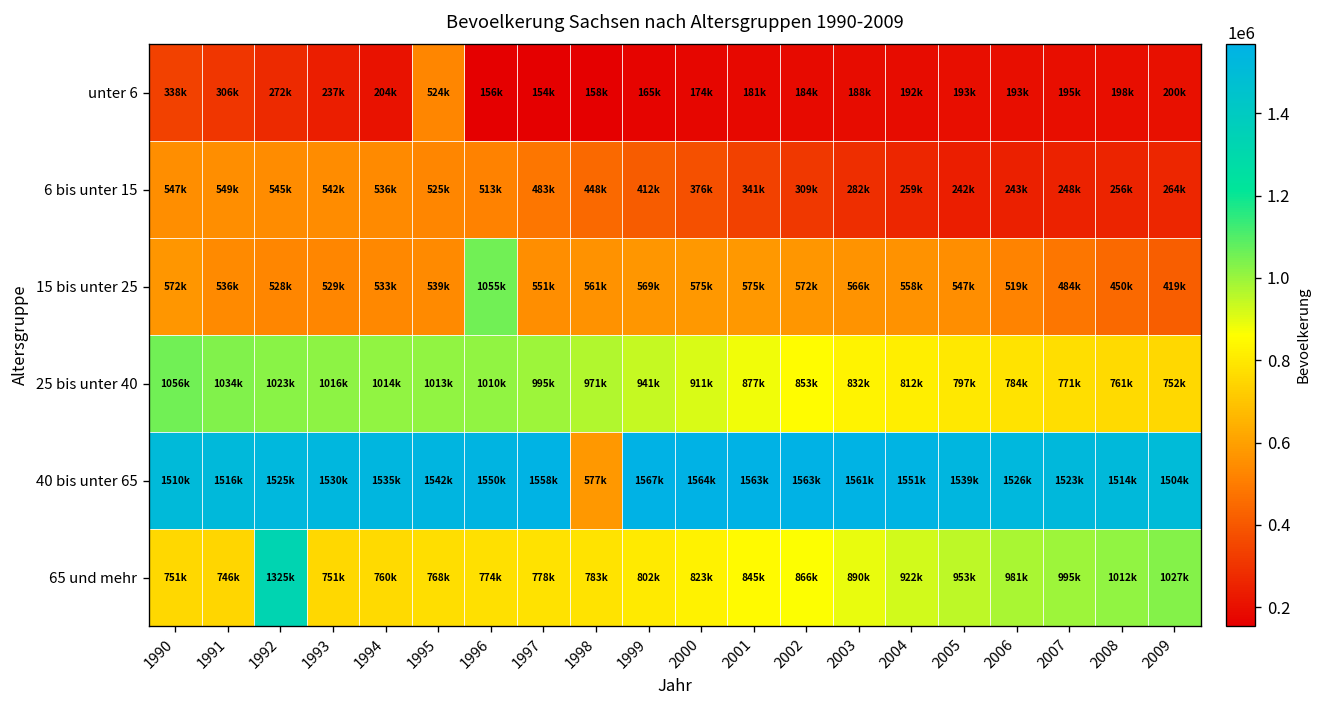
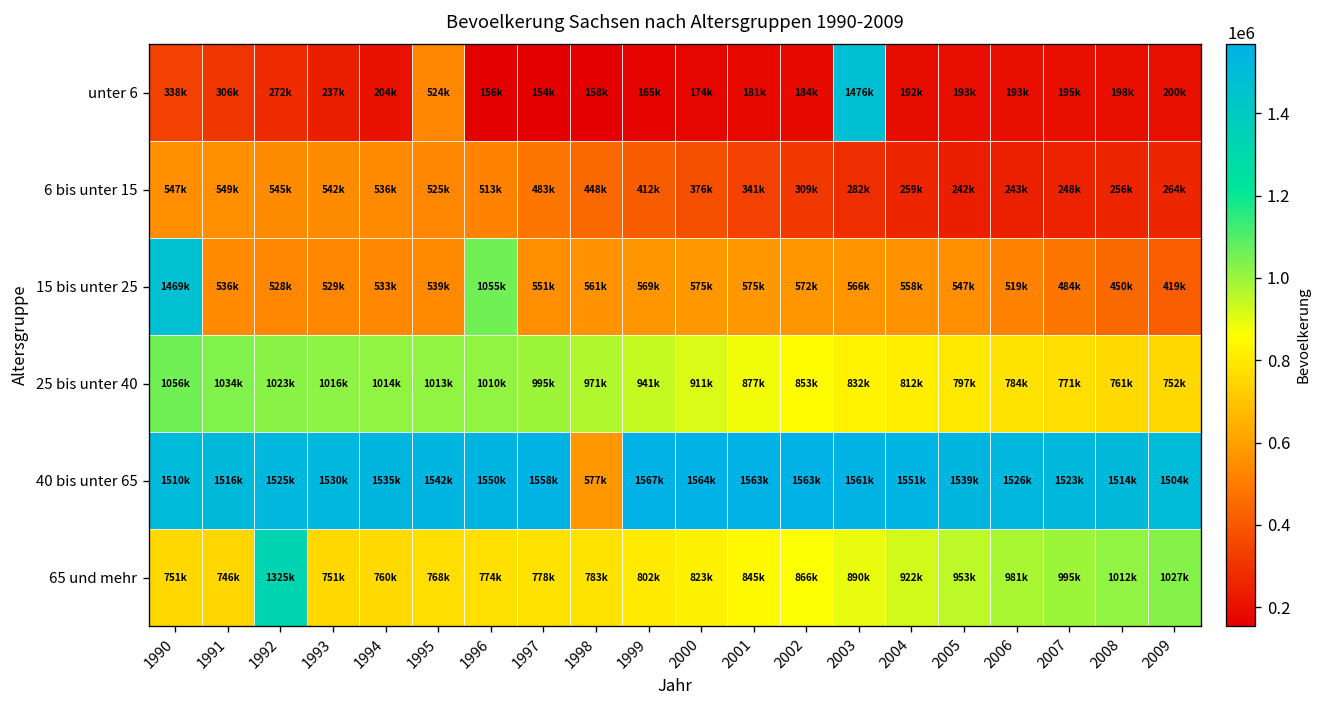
  {
    "unter 6": {
      "1990": "338k",
      "1991": "306k",
      "1992": "272k",
      "1993": "237k",
      "1994": "204k",
      "1995": "524k",
      "1996": "156k",
      "1997": "154k",
      "1998": "158k",
      "1999": "165k",
      "2000": "174k",
      "2001": "181k",
      "2002": "184k",
-     "2003": "188k",
+     "2003": "1476k",
      "2004": "192k",
      "2005": "193k",
      "2006": "193k",
      "2007": "195k",
      "2008": "198k",
      "2009": "200k"
    },
    "6 bis unter 15": {
      "1990": "547k",
      "1991": "549k",
      "1992": "545k",
      "1993": "542k",
      "1994": "536k",
      "1995": "525k",
      "1996": "513k",
      "1997": "483k",
      "1998": "448k",
      "1999": "412k",
      "2000": "376k",
      "2001": "341k",
      "2002": "309k",
      "2003": "282k",
      "2004": "259k",
      "2005": "242k",
      "2006": "243k",
      "2007": "248k",
      "2008": "256k",
      "2009": "264k"
    },
    "15 bis unter 25": {
-     "1990": "572k",
+     "1990": "1469k",
      "1991": "536k",
      "1992": "528k",
      "1993": "529k",
      "1994": "533k",
      "1995": "539k",
      "1996": "1055k",
      "1997": "551k",
      "1998": "561k",
      "1999": "569k",
      "2000": "575k",
      "2001": "575k",
      "2002": "572k",
      "2003": "566k",
      "2004": "558k",
      "2005": "547k",
      "2006": "519k",
      "2007": "484k",
      "2008": "450k",
      "2009": "419k"
    },
    "25 bis unter 40": {
      "1990": "1056k",
      "1991": "1034k",
      "1992": "1023k",
      "1993": "1016k",
      "1994": "1014k",
      "1995": "1013k",
      "1996": "1010k",
      "1997": "995k",
      "1998": "971k",
      "1999": "941k",
      "2000": "911k",
      "2001": "877k",
      "2002": "853k",
      "2003": "832k",
      "2004": "812k",
      "2005": "797k",
      "2006": "784k",
      "2007": "771k",
      "2008": "761k",
      "2009": "752k"
    },
    "40 bis unter 65": {
      "1990": "1510k",
      "1991": "1516k",
      "1992": "1525k",
      "1993": "1530k",
      "1994": "1535k",
      "1995": "1542k",
      "1996": "1550k",
      "1997": "1558k",
      "1998": "577k",
      "1999": "1567k",
      "2000": "1564k",
      "2001": "1563k",
      "2002": "1563k",
      "2003": "1561k",
      "2004": "1551k",
      "2005": "1539k",
      "2006": "1526k",
      "2007": "1523k",
      "2008": "1514k",
      "2009": "1504k"
    },
    "65 und mehr": {
      "1990": "751k",
      "1991": "746k",
      "1992": "1325k",
      "1993": "751k",
      "1994": "760k",
      "1995": "768k",
      "1996": "774k",
      "1997": "778k",
      "1998": "783k",
      "1999": "802k",
      "2000": "823k",
      "2001": "845k",
      "2002": "866k",
      "2003": "890k",
      "2004": "922k",
      "2005": "953k",
      "2006": "981k",
      "2007": "995k",
      "2008": "1012k",
      "2009": "1027k"
    }
  }
